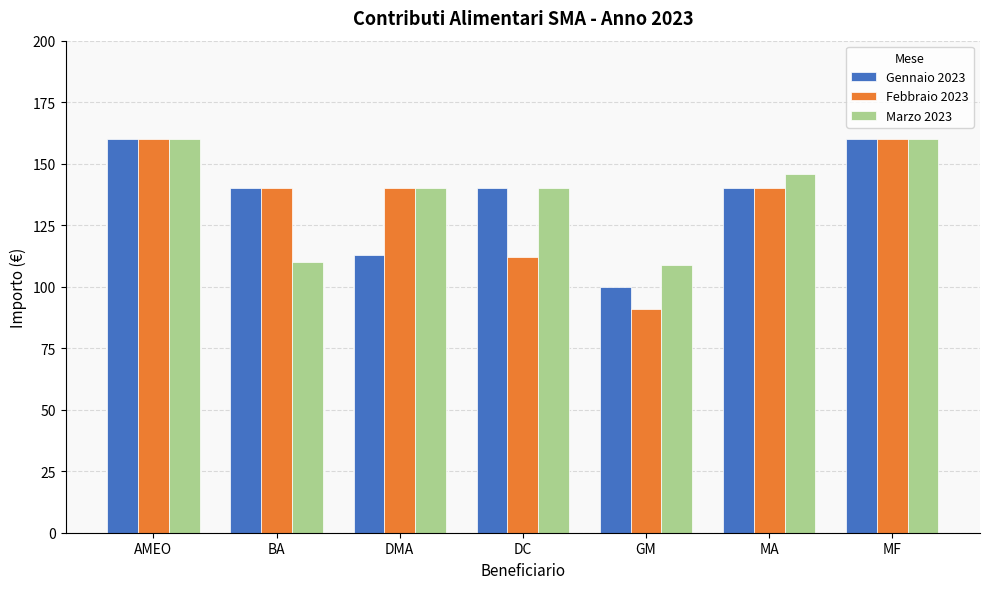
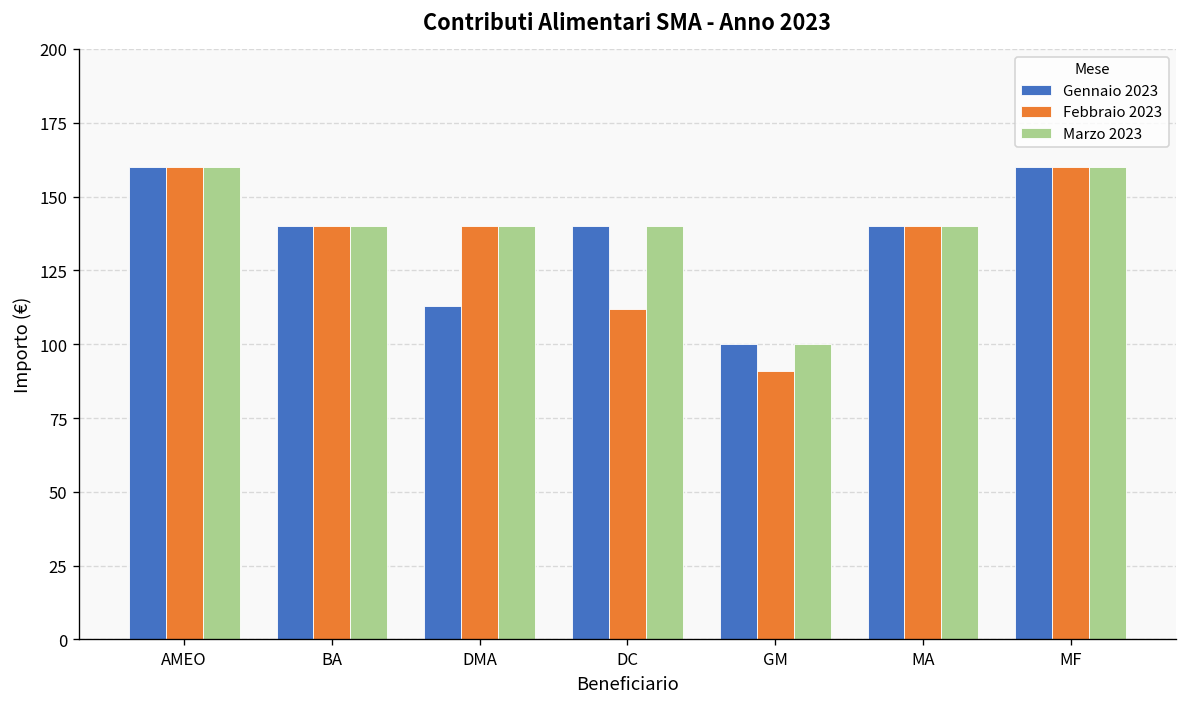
  {
    "Gennaio 2023": {
      "AMEO": 160,
      "BA": 140,
      "DMA": 113,
      "DC": 140,
      "GM": 100,
      "MA": 140,
      "MF": 160
    },
    "Febbraio 2023": {
      "AMEO": 160,
      "BA": 140,
      "DMA": 140,
      "DC": 112,
      "GM": 91,
      "MA": 140,
      "MF": 160
    },
    "Marzo 2023": {
      "AMEO": 160,
-     "BA": 110,
+     "BA": 140,
      "DMA": 140,
      "DC": 140,
-     "GM": 109,
-     "MA": 146,
+     "GM": 100,
+     "MA": 140,
      "MF": 160
    }
  }
